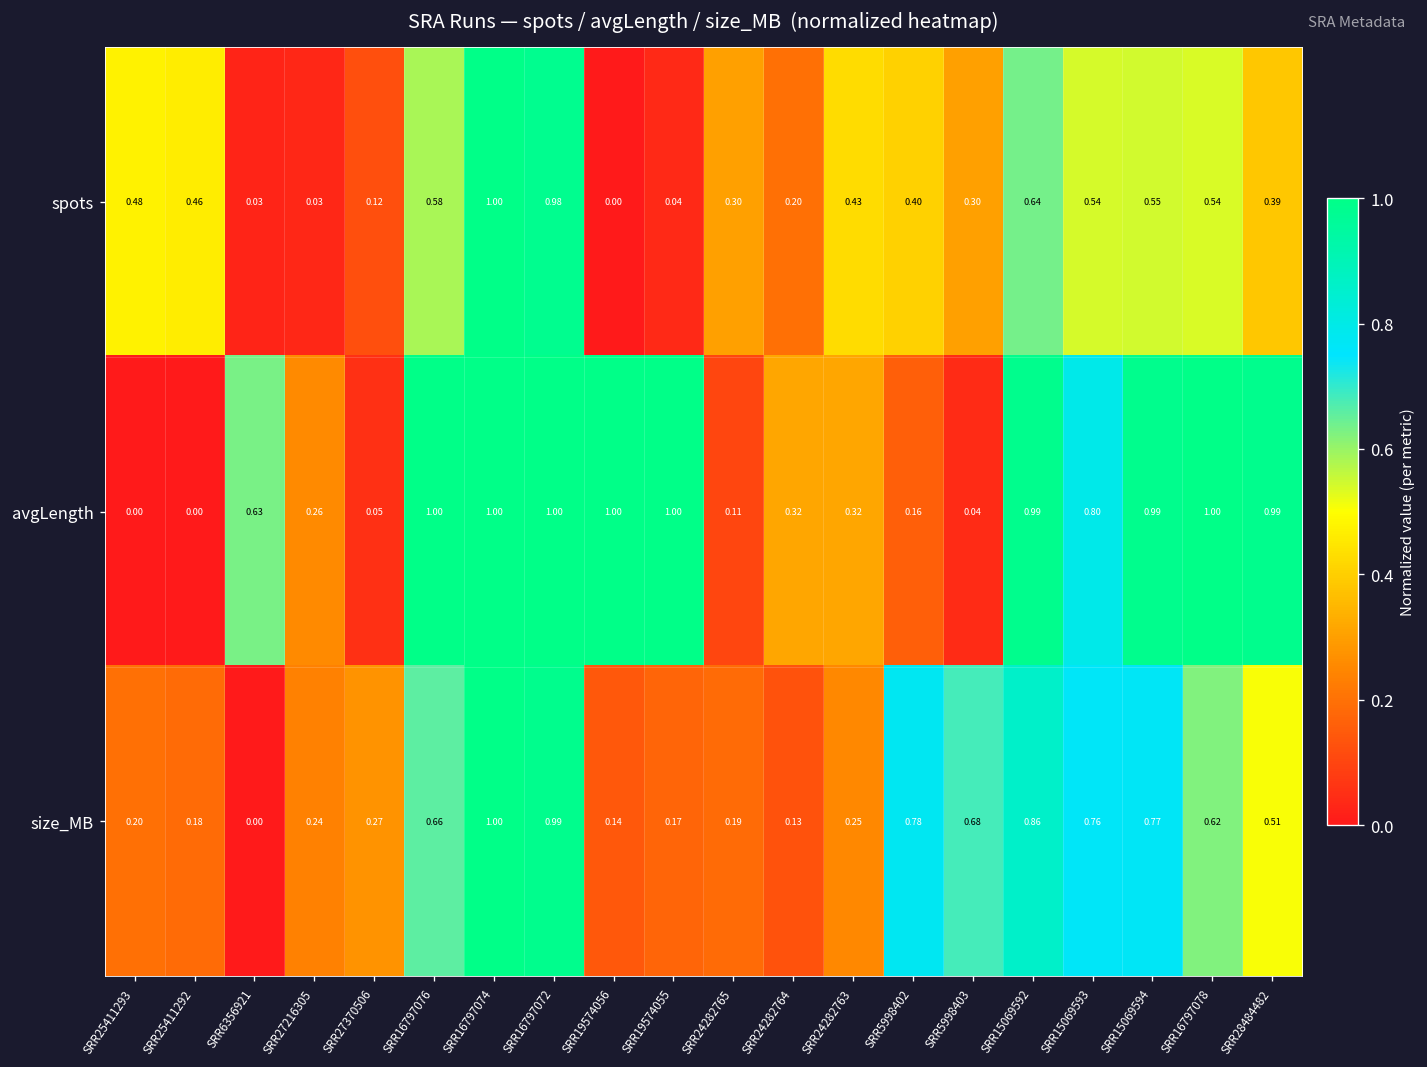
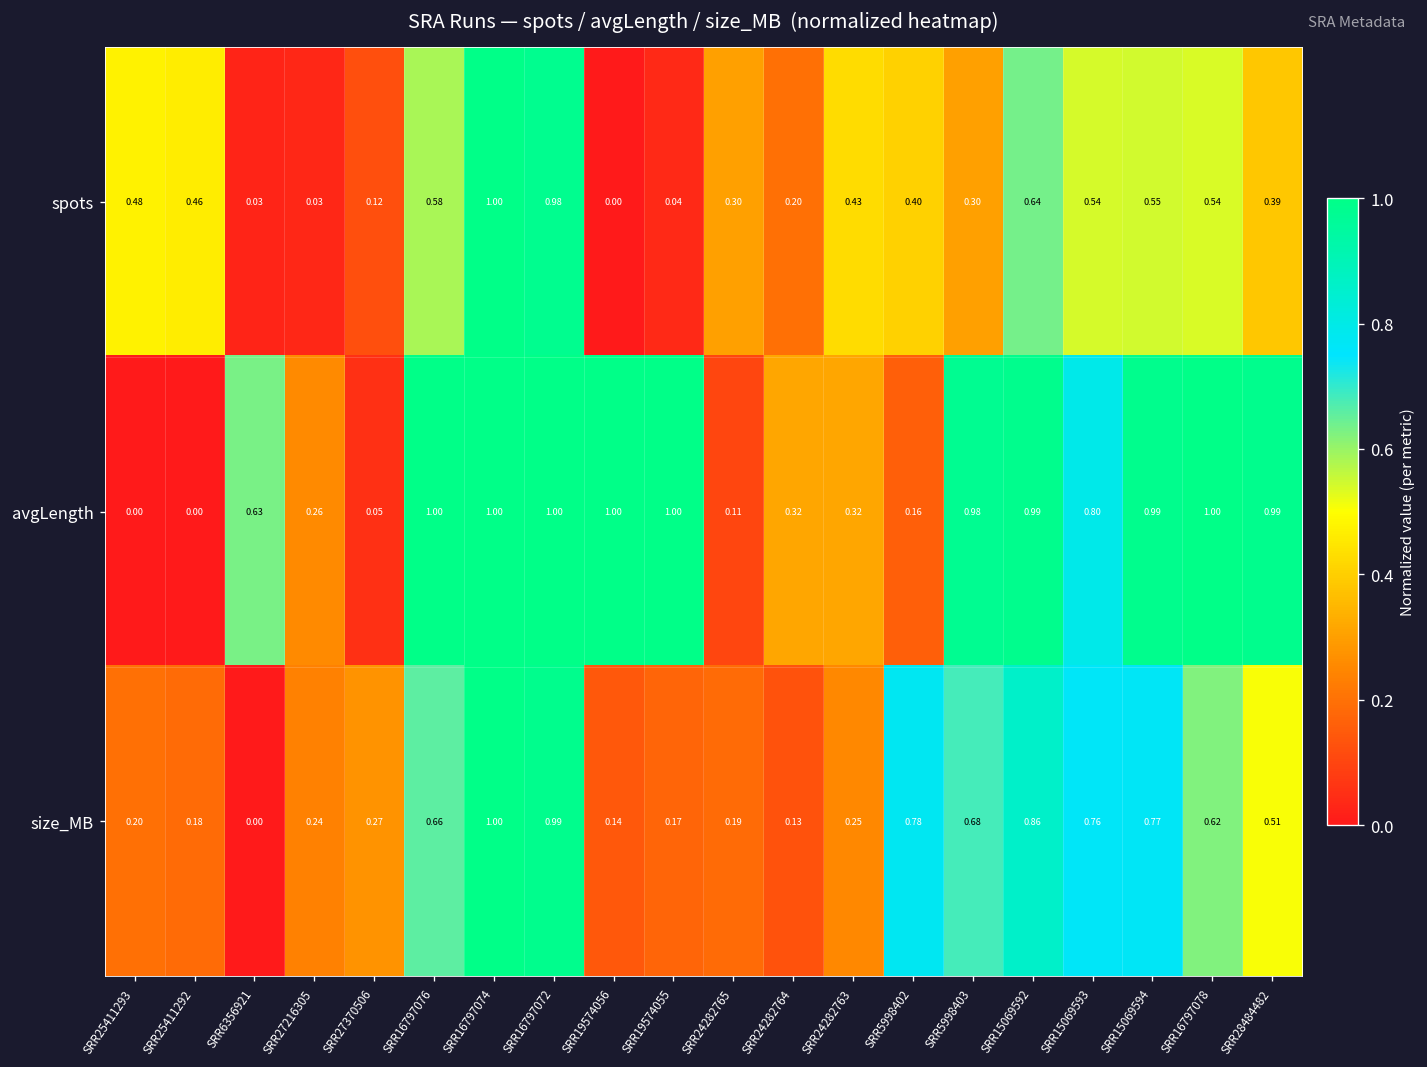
  {
    "spots": {
      "SRR25411293": 0.48,
      "SRR25411292": 0.46,
      "SRR6356921": 0.03,
      "SRR27216305": 0.03,
      "SRR27370506": 0.12,
      "SRR16797076": 0.58,
      "SRR16797074": 1.00,
      "SRR16797072": 0.98,
      "SRR19574056": 0.00,
      "SRR19574055": 0.04,
      "SRR24282765": 0.30,
      "SRR24282764": 0.20,
      "SRR24282763": 0.43,
      "SRR5998402": 0.40,
      "SRR5998403": 0.30,
      "SRR15069592": 0.64,
      "SRR15069593": 0.54,
      "SRR15069594": 0.55,
      "SRR16797078": 0.54,
      "SRR28484482": 0.39
    },
    "avgLength": {
      "SRR25411293": 0.00,
      "SRR25411292": 0.00,
      "SRR6356921": 0.63,
      "SRR27216305": 0.26,
      "SRR27370506": 0.05,
      "SRR16797076": 1.00,
      "SRR16797074": 1.00,
      "SRR16797072": 1.00,
      "SRR19574056": 1.00,
      "SRR19574055": 1.00,
      "SRR24282765": 0.11,
      "SRR24282764": 0.32,
      "SRR24282763": 0.32,
      "SRR5998402": 0.16,
-     "SRR5998403": 0.04,
+     "SRR5998403": 0.98,
      "SRR15069592": 0.99,
      "SRR15069593": 0.80,
      "SRR15069594": 0.99,
      "SRR16797078": 1.00,
      "SRR28484482": 0.99
    },
    "size_MB": {
      "SRR25411293": 0.20,
      "SRR25411292": 0.18,
      "SRR6356921": 0.00,
      "SRR27216305": 0.24,
      "SRR27370506": 0.27,
      "SRR16797076": 0.66,
      "SRR16797074": 1.00,
      "SRR16797072": 0.99,
      "SRR19574056": 0.14,
      "SRR19574055": 0.17,
      "SRR24282765": 0.19,
      "SRR24282764": 0.13,
      "SRR24282763": 0.25,
      "SRR5998402": 0.78,
      "SRR5998403": 0.68,
      "SRR15069592": 0.86,
      "SRR15069593": 0.76,
      "SRR15069594": 0.77,
      "SRR16797078": 0.62,
      "SRR28484482": 0.51
    }
  }
